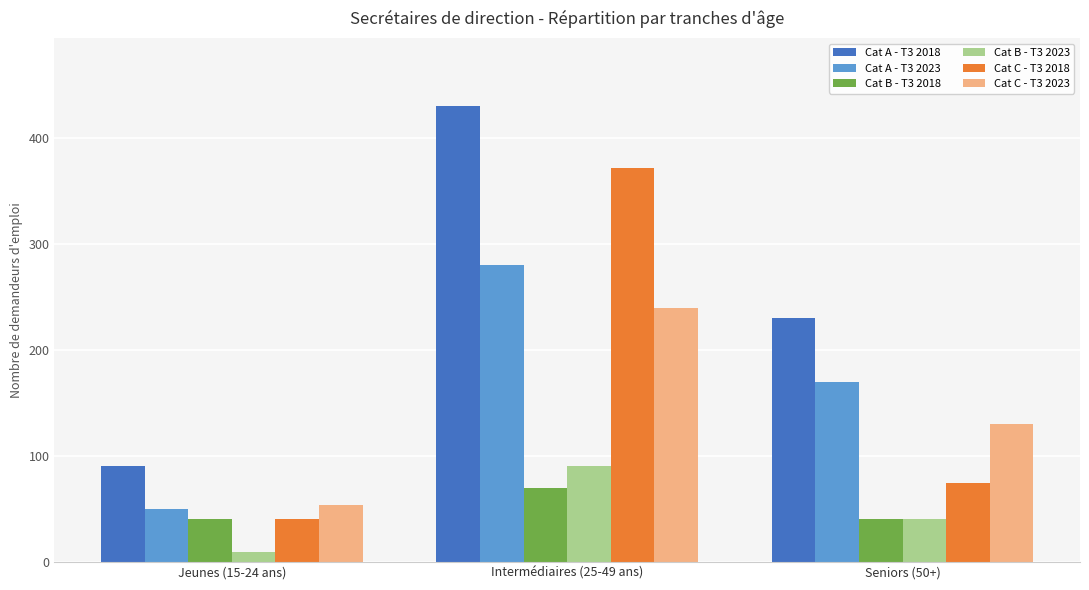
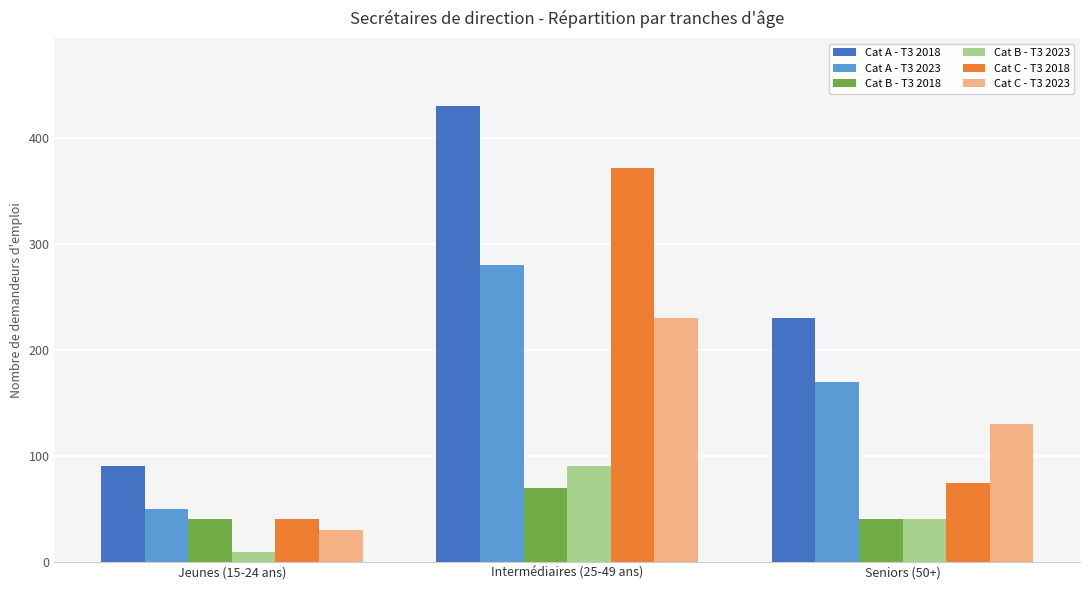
  {
    "Cat B - T3 2018": {
      "Jeunes (15-24 ans)": 40,
      "Intermédiaires (25-49 ans)": 70,
      "Seniors (50+)": 40
    },
    "Cat B - T3 2023": {
      "Jeunes (15-24 ans)": 9,
      "Intermédiaires (25-49 ans)": 90,
      "Seniors (50+)": 40
    },
    "Cat C - T3 2018": {
      "Jeunes (15-24 ans)": 40,
      "Intermédiaires (25-49 ans)": 372,
      "Seniors (50+)": 74
    },
    "Cat C - T3 2023": {
-     "Jeunes (15-24 ans)": 54,
-     "Intermédiaires (25-49 ans)": 240,
+     "Jeunes (15-24 ans)": 30,
+     "Intermédiaires (25-49 ans)": 230,
      "Seniors (50+)": 130
    }
  }
